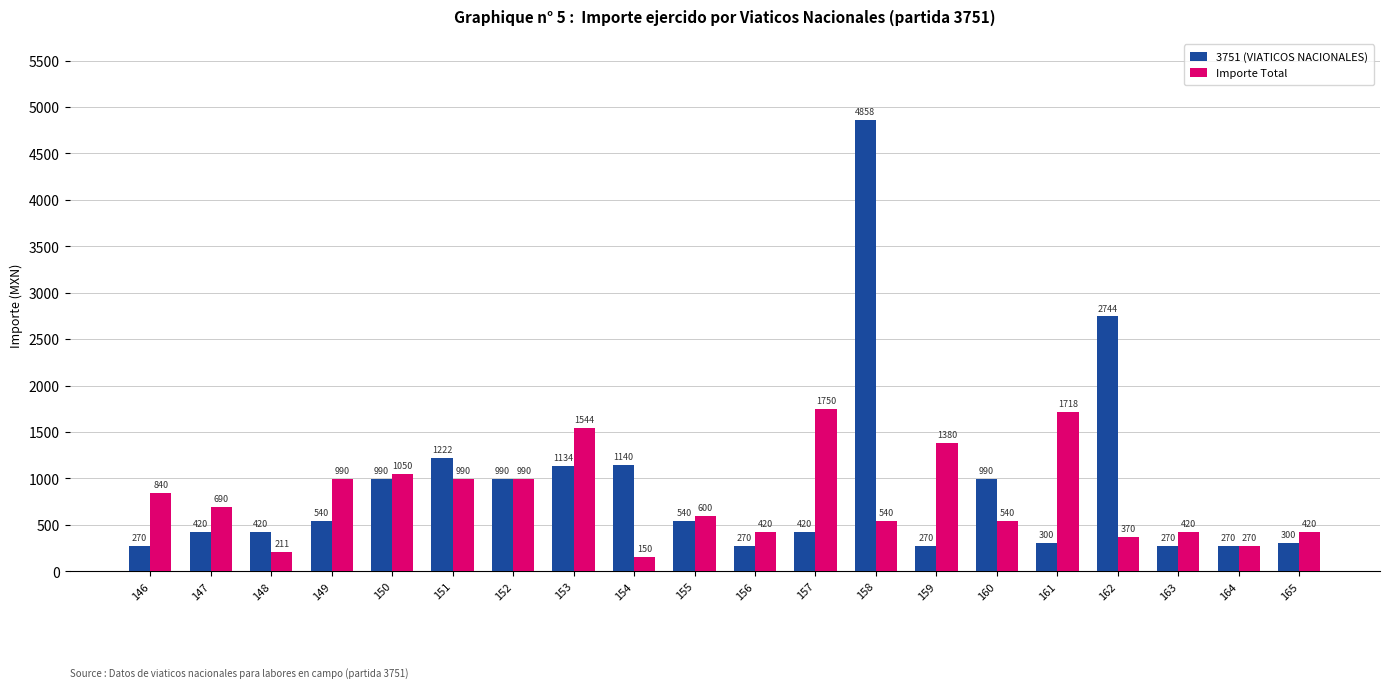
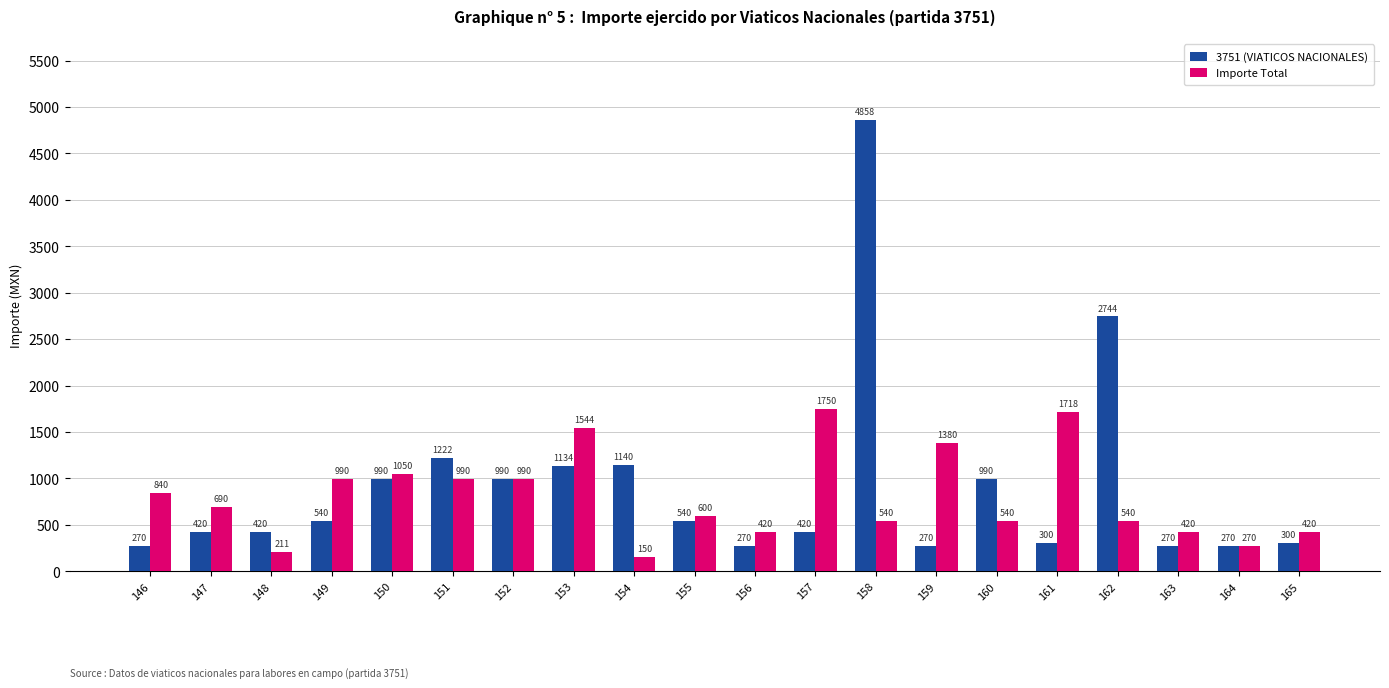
  {
    "3751 (VIATICOS NACIONALES)": {
      "146": 270,
      "147": 420,
      "148": 420,
      "149": 540,
      "150": 990,
      "151": 1222,
      "152": 990,
      "153": 1134,
      "154": 1140,
      "155": 540,
      "156": 270,
      "157": 420,
      "158": 4858,
      "159": 270,
      "160": 990,
      "161": 300,
      "162": 2744,
      "163": 270,
      "164": 270,
      "165": 300
    },
    "Importe Total": {
      "146": 840,
      "147": 690,
      "148": 211,
      "149": 990,
      "150": 1050,
      "151": 990,
      "152": 990,
      "153": 1544,
      "154": 150,
      "155": 600,
      "156": 420,
      "157": 1750,
      "158": 540,
      "159": 1380,
      "160": 540,
      "161": 1718,
-     "162": 370,
+     "162": 540,
      "163": 420,
      "164": 270,
      "165": 420
    }
  }
